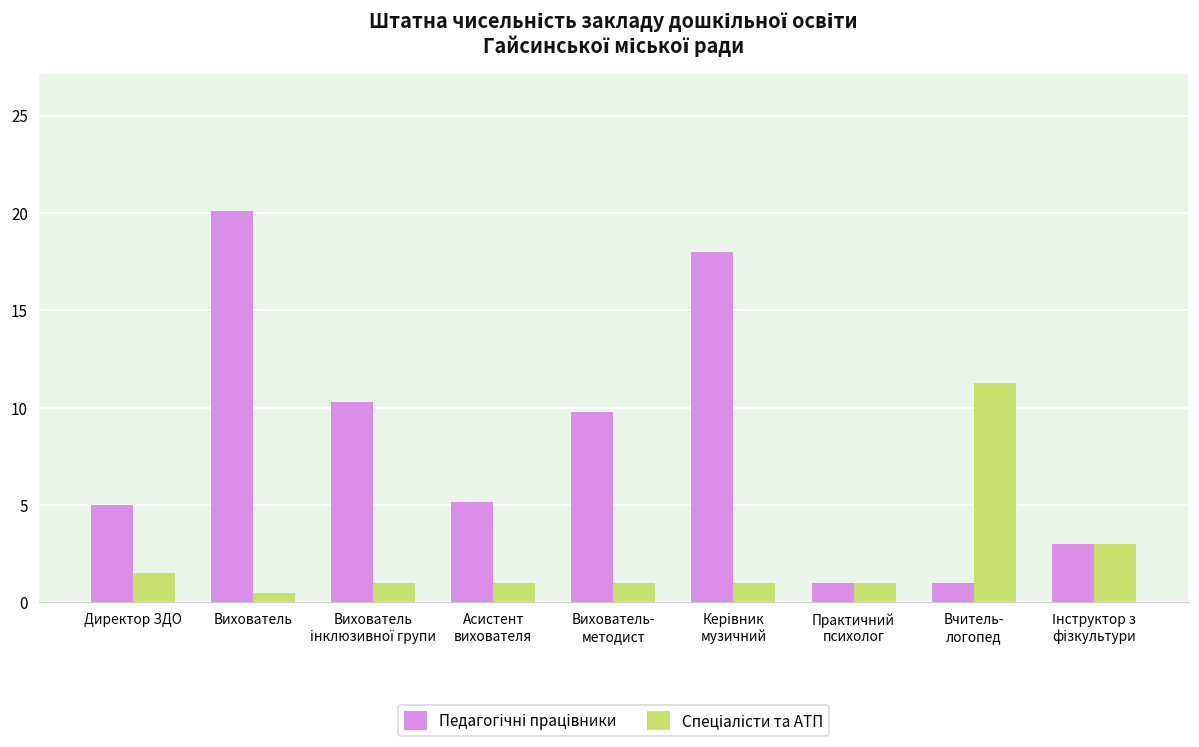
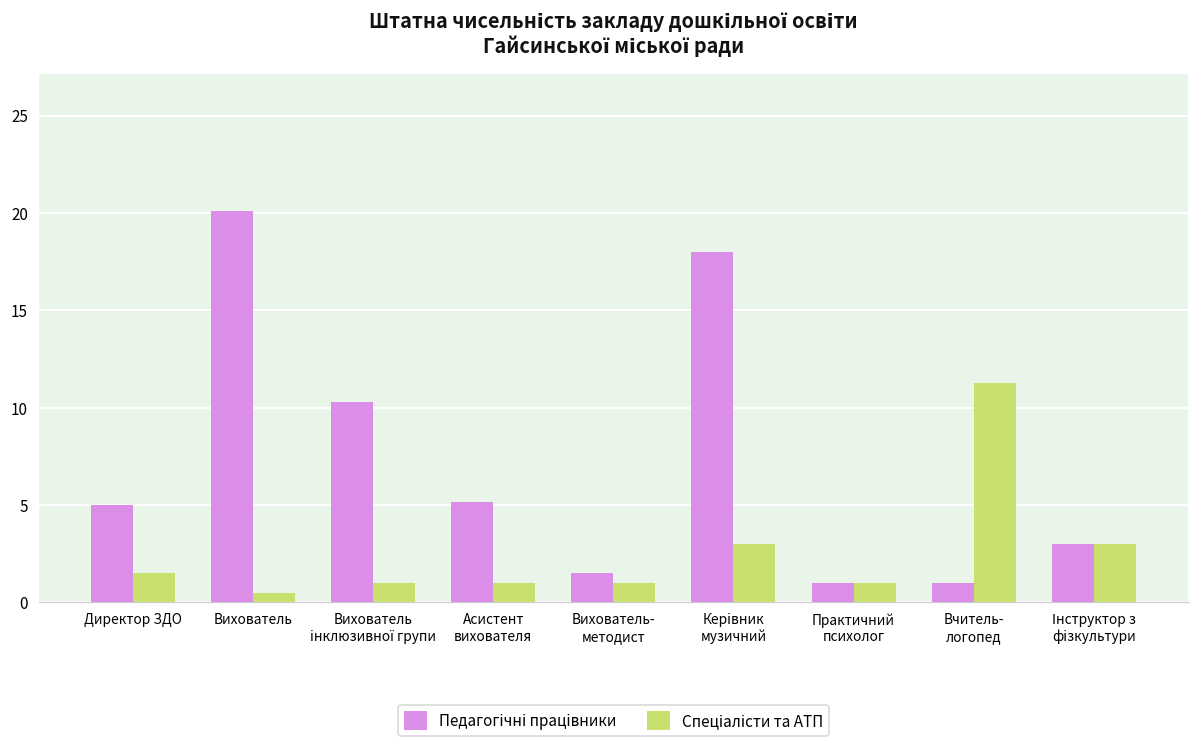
  {
    "Педагогічні працівники": {
      "Директор ЗДО": 5.0,
      "Вихователь": 20.1,
      "Вихователь інклюзивної групи": 10.3,
      "Асистент вихователя": 5.2,
-     "Вихователь- методист": 9.8,
+     "Вихователь- методист": 1.5,
      "Керівник музичний": 18.0,
      "Практичний психолог": 1.0,
      "Вчитель- логопед": 1.0,
      "Інструктор з фізкультури": 3.0
    },
    "Спеціалісти та АТП": {
      "Директор ЗДО": 1.5,
      "Вихователь": 0.5,
      "Вихователь інклюзивної групи": 1,
      "Асистент вихователя": 1,
      "Вихователь- методист": 1,
-     "Керівник музичний": 1,
+     "Керівник музичний": 3,
      "Практичний психолог": 1,
      "Вчитель- логопед": 11.3,
      "Інструктор з фізкультури": 3
    }
  }
